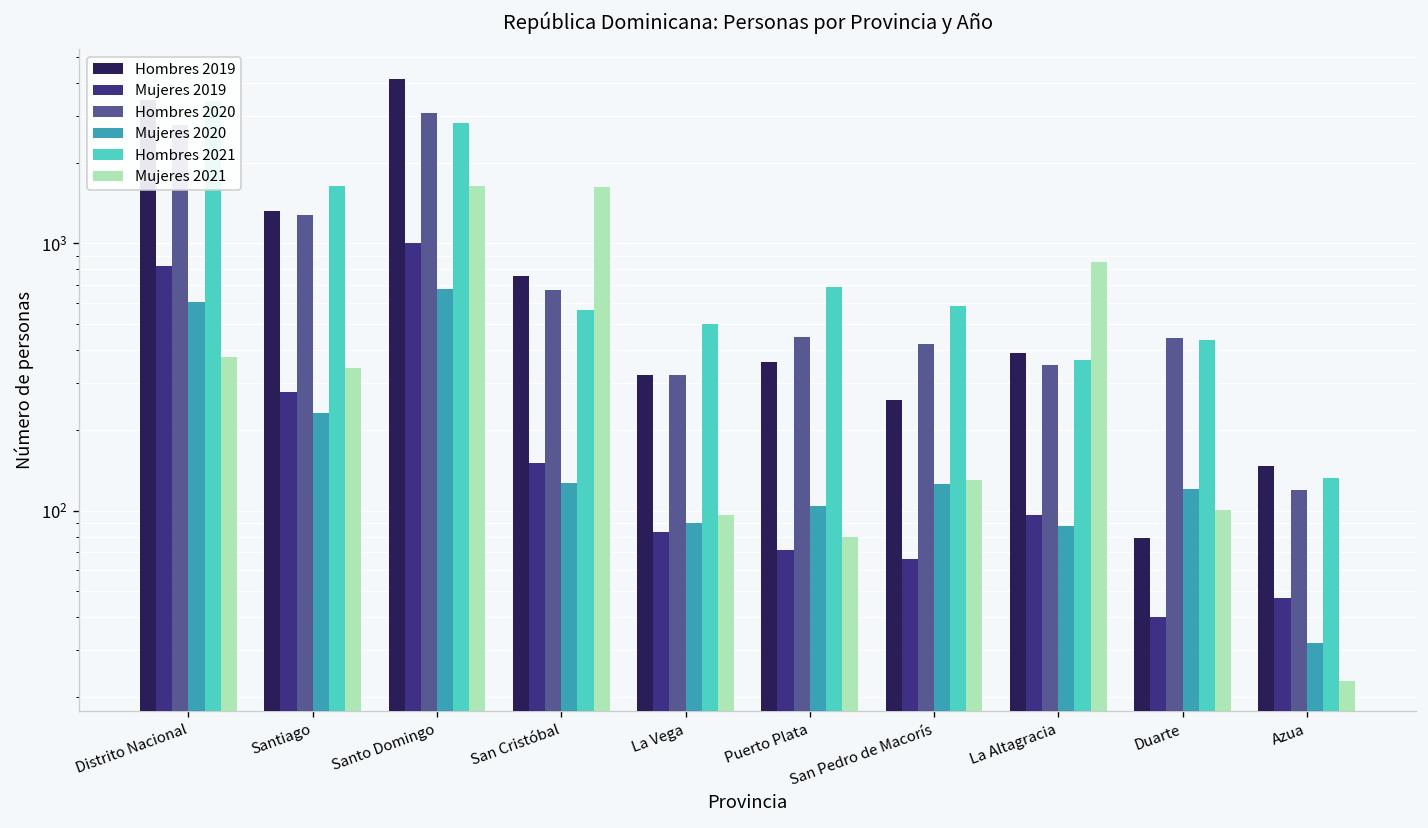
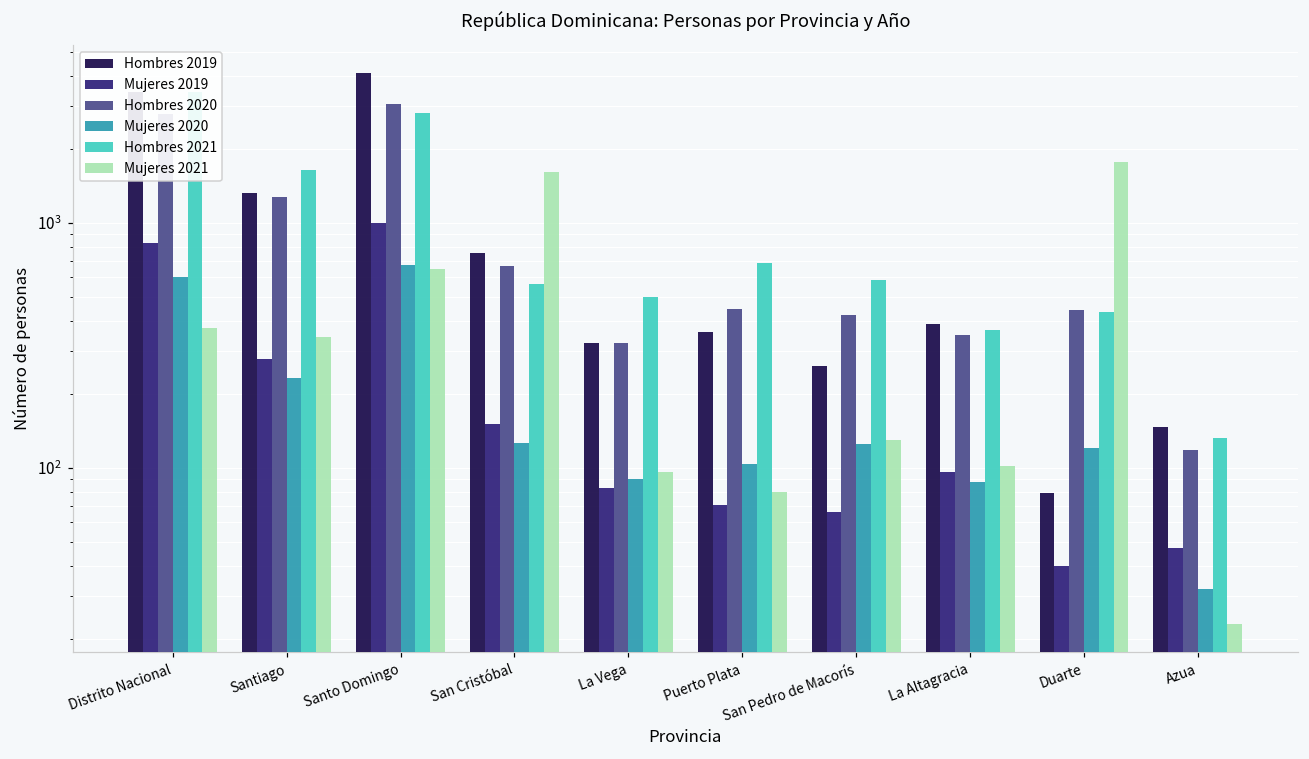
  {
    "Mujeres 2021": {
      "Distrito Nacional": 380,
      "Santiago": 340,
-     "Santo Domingo": 1600,
+     "Santo Domingo": 650,
      "San Cristóbal": 1600,
      "La Vega": 96,
      "Puerto Plata": 80,
      "San Pedro de Macorís": 130,
-     "La Altagracia": 850,
-     "Duarte": 100,
+     "La Altagracia": 100,
+     "Duarte": 1800,
      "Azua": 23
    }
  }
